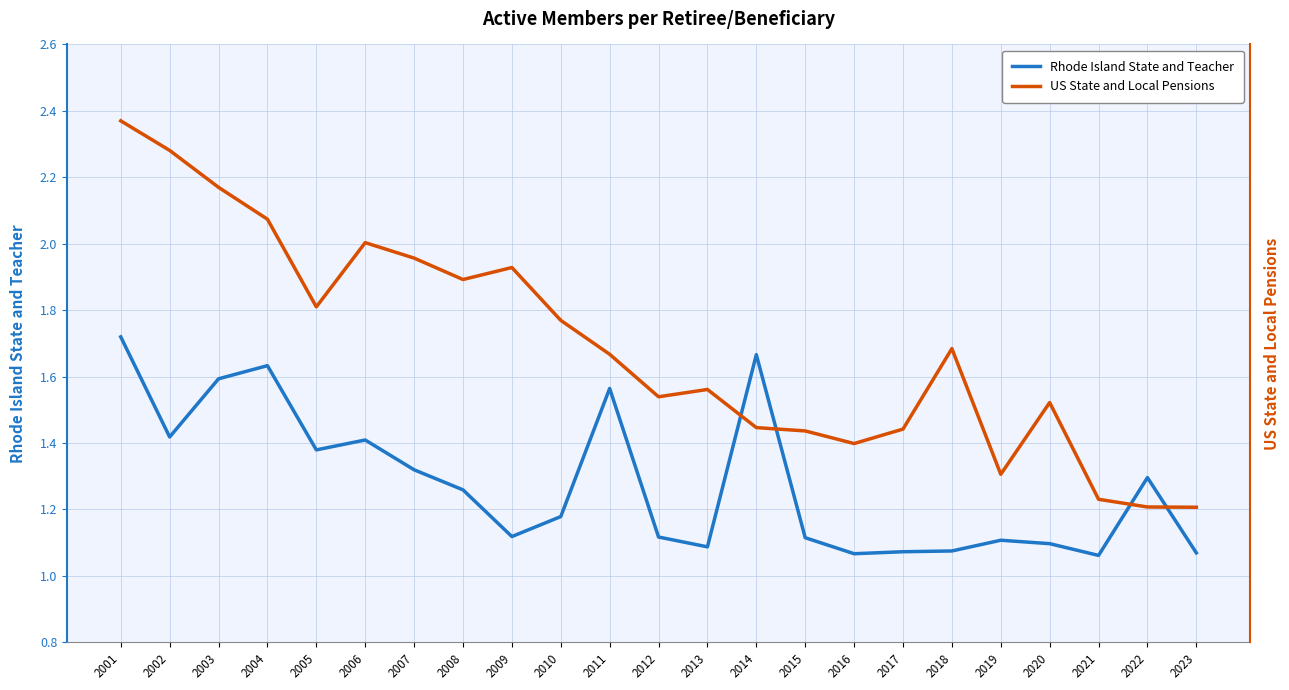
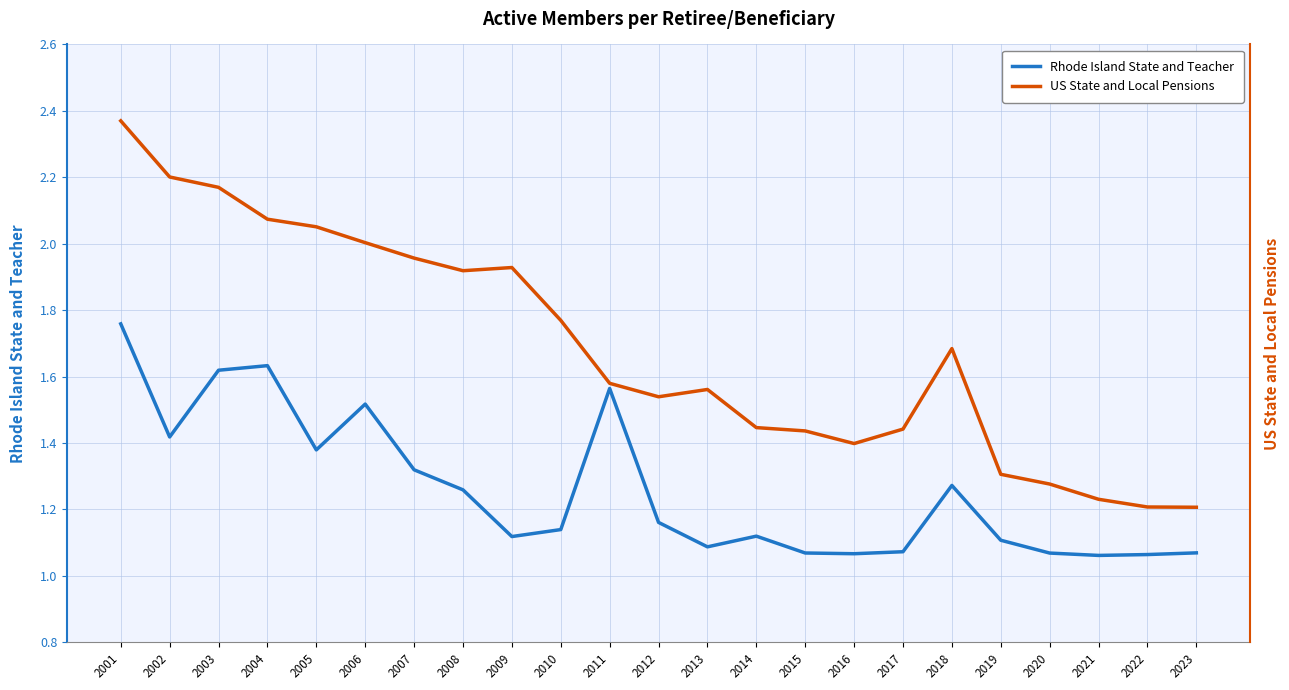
  {
    "Rhode Island State and Teacher": {
-     "2001": 1.72,
+     "2001": 1.76,
      "2002": 1.42,
-     "2003": 1.59,
+     "2003": 1.62,
      "2004": 1.63,
      "2005": 1.38,
-     "2006": 1.41,
+     "2006": 1.52,
      "2007": 1.32,
      "2008": 1.26,
      "2009": 1.12,
-     "2010": 1.18,
+     "2010": 1.14,
      "2011": 1.56,
-     "2012": 1.12,
+     "2012": 1.16,
      "2013": 1.09,
-     "2014": 1.67,
-     "2015": 1.12,
+     "2014": 1.12,
+     "2015": 1.07,
      "2016": 1.07,
      "2017": 1.07,
-     "2018": 1.08,
+     "2018": 1.27,
      "2019": 1.11,
-     "2020": 1.10,
+     "2020": 1.07,
      "2021": 1.06,
-     "2022": 1.30,
+     "2022": 1.06,
      "2023": 1.07
    },
    "US State and Local Pensions": {
      "2001": 2.37,
-     "2002": 2.28,
+     "2002": 2.20,
      "2003": 2.17,
      "2004": 2.07,
-     "2005": 1.81,
+     "2005": 2.05,
      "2006": 2.00,
      "2007": 1.96,
-     "2008": 1.89,
+     "2008": 1.92,
      "2009": 1.93,
      "2010": 1.77,
-     "2011": 1.67,
+     "2011": 1.58,
      "2012": 1.54,
      "2013": 1.56,
      "2014": 1.45,
      "2015": 1.44,
      "2016": 1.40,
      "2017": 1.44,
      "2018": 1.68,
      "2019": 1.31,
-     "2020": 1.52,
+     "2020": 1.28,
      "2021": 1.23,
      "2022": 1.21,
      "2023": 1.21
    }
  }
